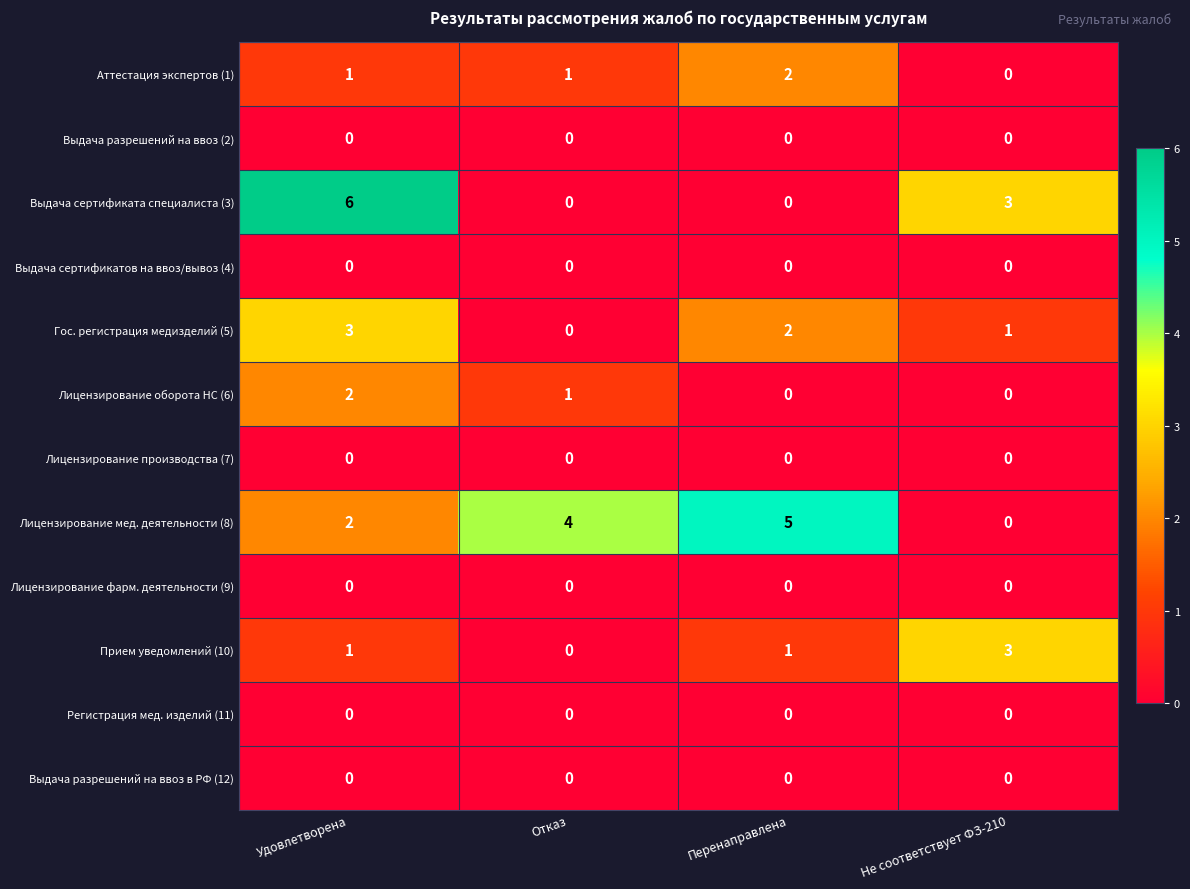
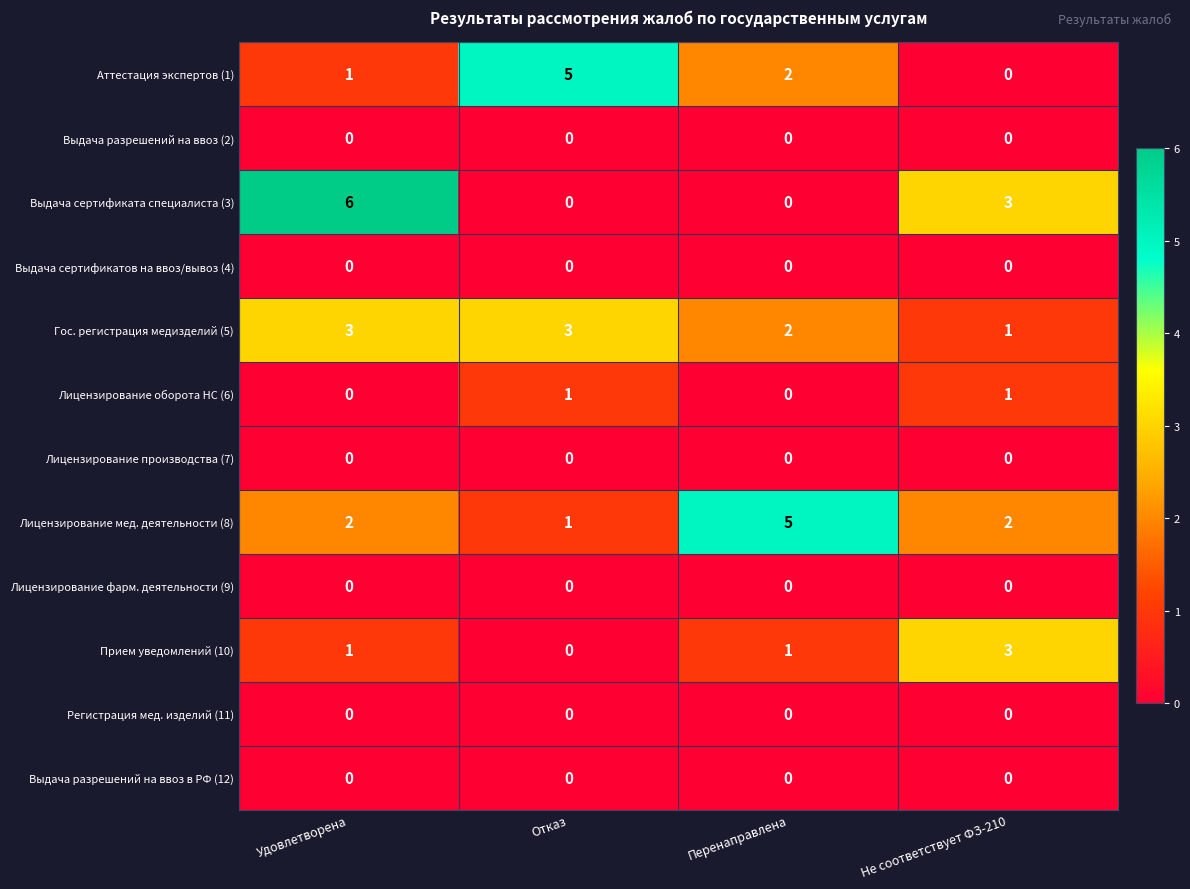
  {
    "Аттестация экспертов (1)": {
      "Удовлетворена": 1,
-     "Отказ": 1,
+     "Отказ": 5,
      "Перенаправлена": 2,
      "Не соответствует ФЗ-210": 0
    },
    "Выдача разрешений на ввоз (2)": {
      "Удовлетворена": 0,
      "Отказ": 0,
      "Перенаправлена": 0,
      "Не соответствует ФЗ-210": 0
    },
    "Выдача сертификата специалиста (3)": {
      "Удовлетворена": 6,
      "Отказ": 0,
      "Перенаправлена": 0,
      "Не соответствует ФЗ-210": 3
    },
    "Выдача сертификатов на ввоз/вывоз (4)": {
      "Удовлетворена": 0,
      "Отказ": 0,
      "Перенаправлена": 0,
      "Не соответствует ФЗ-210": 0
    },
    "Гос. регистрация медизделий (5)": {
      "Удовлетворена": 3,
-     "Отказ": 0,
+     "Отказ": 3,
      "Перенаправлена": 2,
      "Не соответствует ФЗ-210": 1
    },
    "Лицензирование оборота НС (6)": {
-     "Удовлетворена": 2,
+     "Удовлетворена": 0,
      "Отказ": 1,
      "Перенаправлена": 0,
-     "Не соответствует ФЗ-210": 0
+     "Не соответствует ФЗ-210": 1
    },
    "Лицензирование производства (7)": {
      "Удовлетворена": 0,
      "Отказ": 0,
      "Перенаправлена": 0,
      "Не соответствует ФЗ-210": 0
    },
    "Лицензирование мед. деятельности (8)": {
      "Удовлетворена": 2,
-     "Отказ": 4,
+     "Отказ": 1,
      "Перенаправлена": 5,
-     "Не соответствует ФЗ-210": 0
+     "Не соответствует ФЗ-210": 2
    },
    "Лицензирование фарм. деятельности (9)": {
      "Удовлетворена": 0,
      "Отказ": 0,
      "Перенаправлена": 0,
      "Не соответствует ФЗ-210": 0
    },
    "Прием уведомлений (10)": {
      "Удовлетворена": 1,
      "Отказ": 0,
      "Перенаправлена": 1,
      "Не соответствует ФЗ-210": 3
    },
    "Регистрация мед. изделий (11)": {
      "Удовлетворена": 0,
      "Отказ": 0,
      "Перенаправлена": 0,
      "Не соответствует ФЗ-210": 0
    },
    "Выдача разрешений на ввоз в РФ (12)": {
      "Удовлетворена": 0,
      "Отказ": 0,
      "Перенаправлена": 0,
      "Не соответствует ФЗ-210": 0
    }
  }
